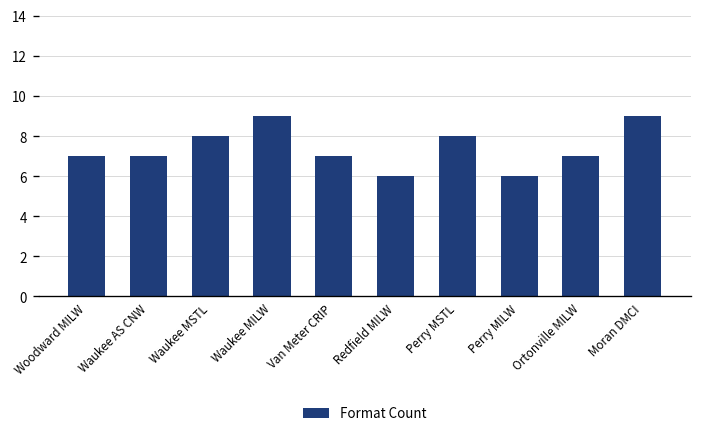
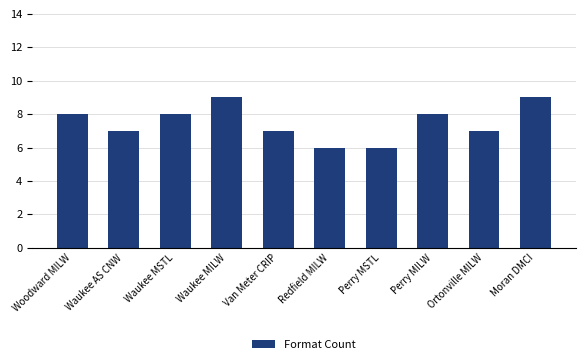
  {
-   "Woodward MILW": 7,
+   "Woodward MILW": 8,
    "Waukee AS CNW": 7,
    "Waukee MSTL": 8,
    "Waukee MILW": 9,
    "Van Meter CRIP": 7,
    "Redfield MILW": 6,
-   "Perry MSTL": 8,
-   "Perry MILW": 6,
+   "Perry MSTL": 6,
+   "Perry MILW": 8,
    "Ortonville MILW": 7,
    "Moran DMCI": 9
  }
